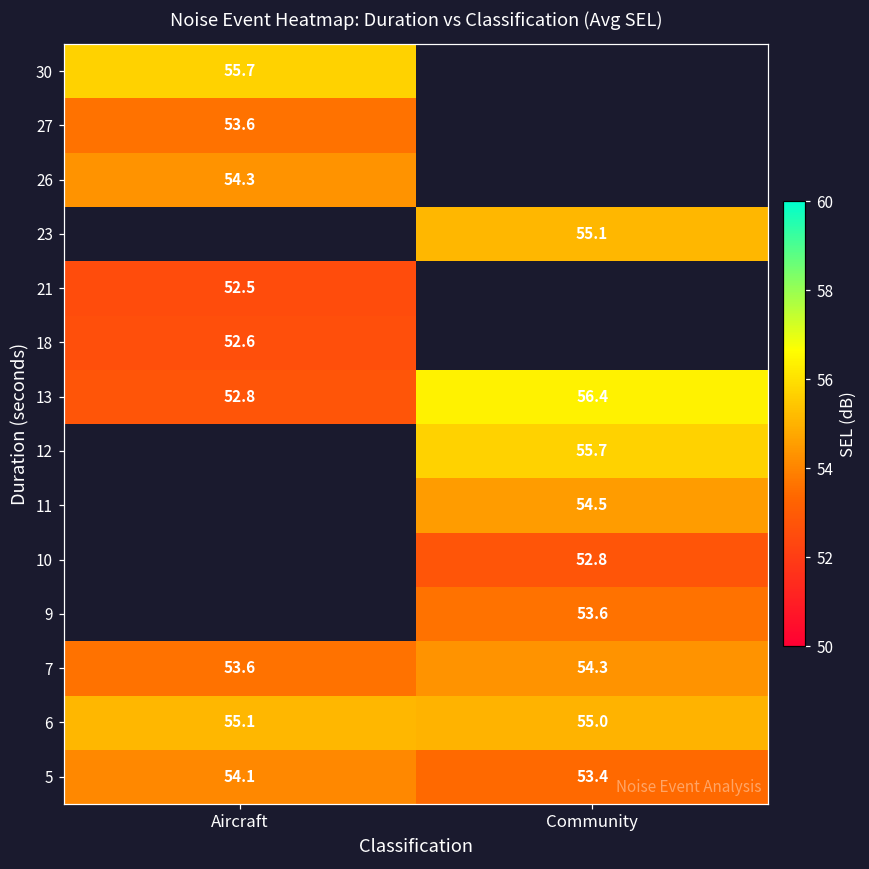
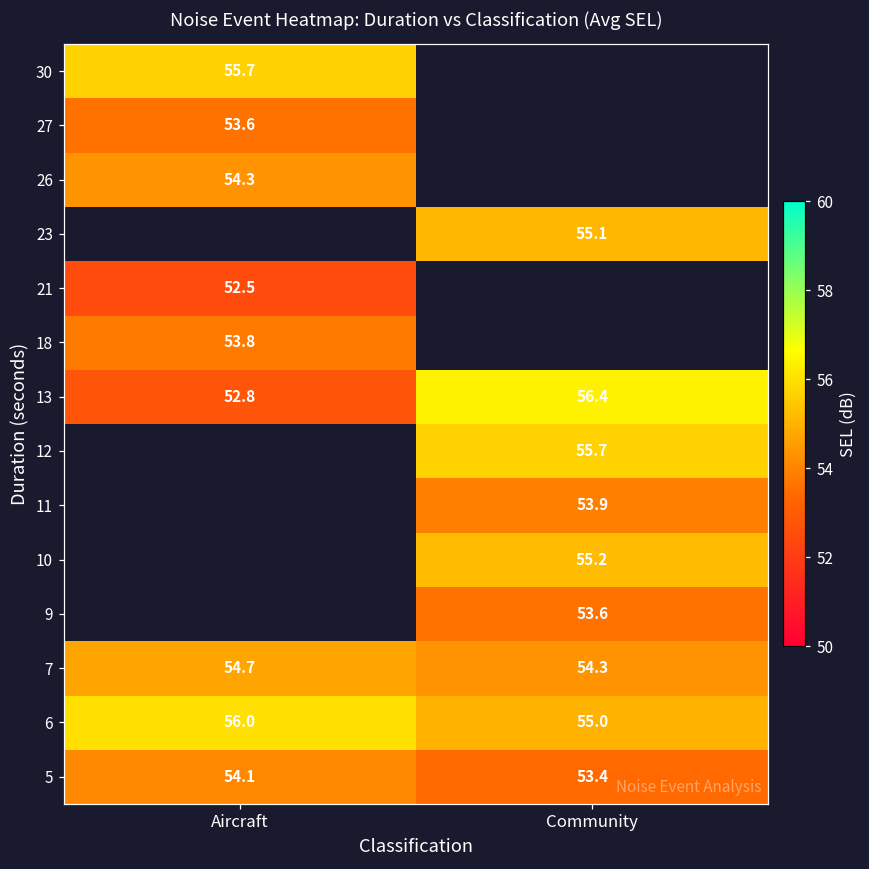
  {
    "30": {
      "Aircraft": 55.7
    },
    "27": {
      "Aircraft": 53.6
    },
    "26": {
      "Aircraft": 54.3
    },
    "23": {
      "Community": 55.1
    },
    "21": {
      "Aircraft": 52.5
    },
    "18": {
-     "Aircraft": 52.6
+     "Aircraft": 53.8
    },
    "13": {
      "Aircraft": 52.8,
      "Community": 56.4
    },
    "12": {
      "Community": 55.7
    },
    "11": {
-     "Community": 54.5
+     "Community": 53.9
    },
    "10": {
-     "Community": 52.8
+     "Community": 55.2
    },
    "9": {
      "Community": 53.6
    },
    "7": {
-     "Aircraft": 53.6,
+     "Aircraft": 54.7,
      "Community": 54.3
    },
    "6": {
-     "Aircraft": 55.1,
+     "Aircraft": 56.0,
      "Community": 55.0
    },
    "5": {
      "Aircraft": 54.1
    }
  }
